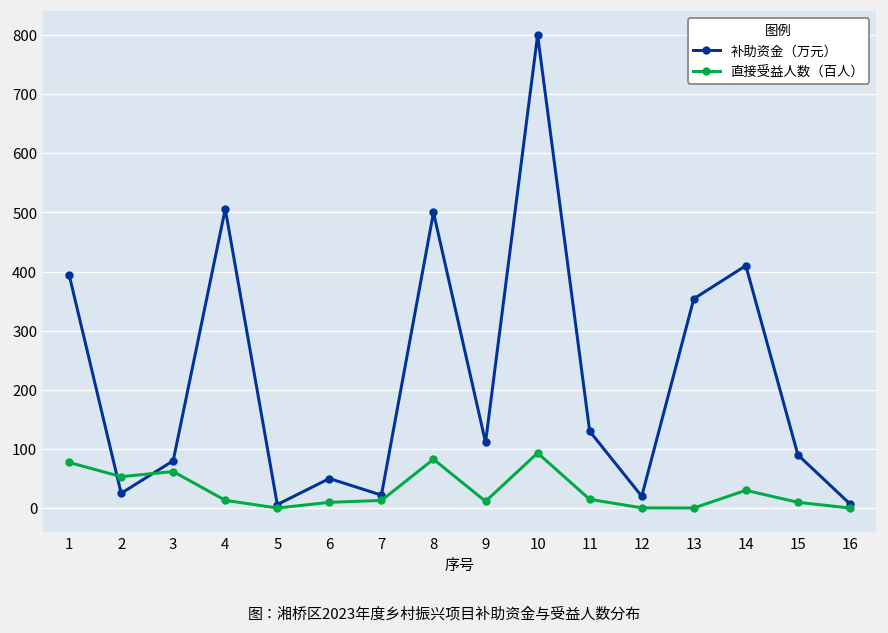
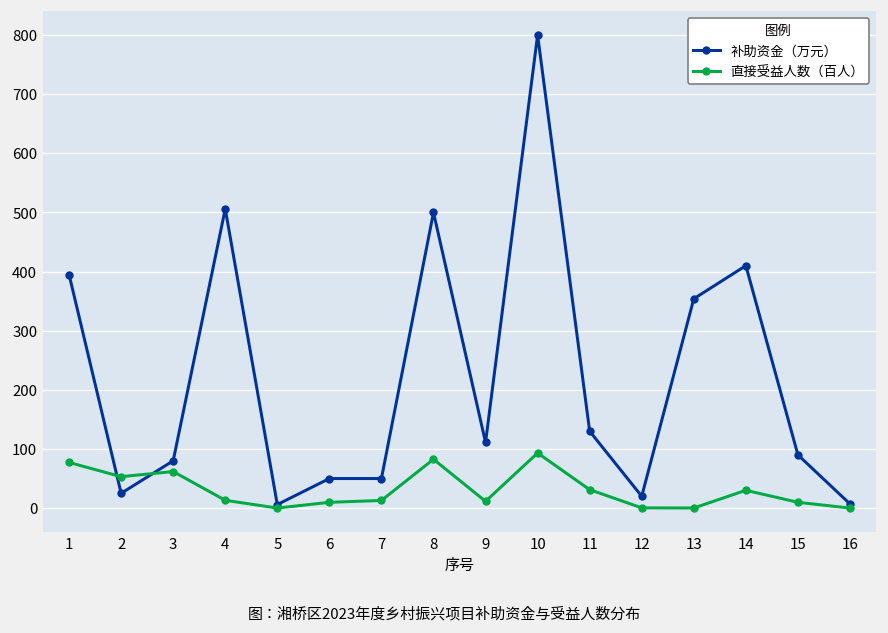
  {
    "补助资金（万元）": {
      "1": 400,
      "2": 30,
      "3": 80,
      "4": 510,
      "5": 10,
      "6": 50,
-     "7": 20,
+     "7": 50,
      "8": 500,
      "9": 110,
      "10": 800,
      "11": 130,
      "12": 20,
      "13": 350,
      "14": 410,
      "15": 90,
      "16": 10
    },
    "直接受益人数（百人）": {
      "1": 80,
      "2": 50,
      "3": 60,
      "4": 10,
      "5": 0,
      "6": 10,
      "7": 10,
      "8": 80,
      "9": 10,
      "10": 90,
-     "11": 10,
+     "11": 30,
      "12": 0,
      "13": 0,
      "14": 30,
      "15": 10,
      "16": 0
    }
  }
